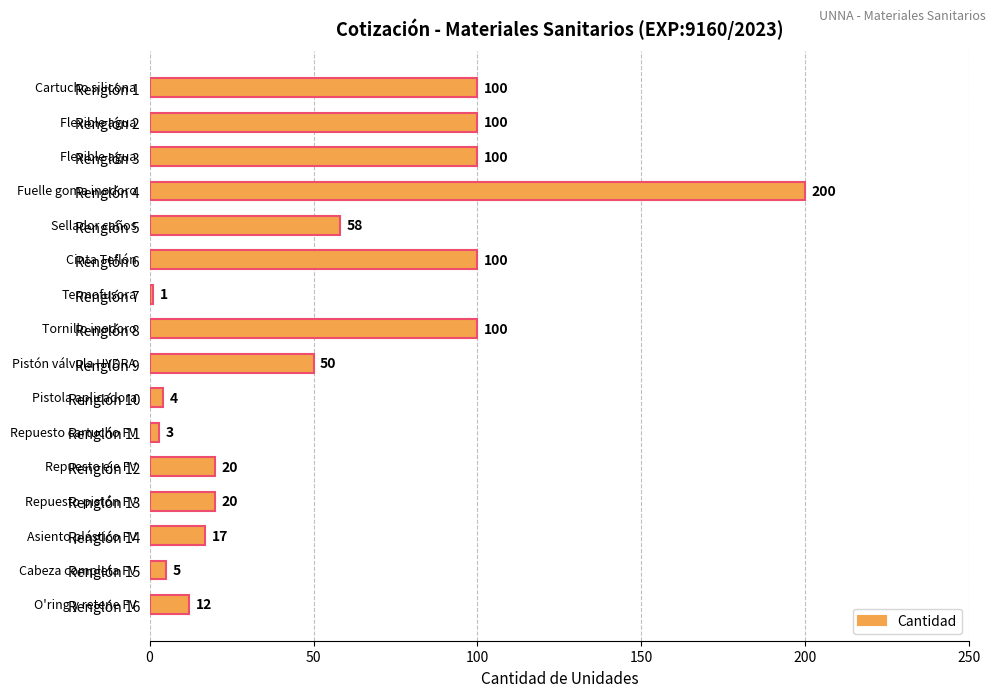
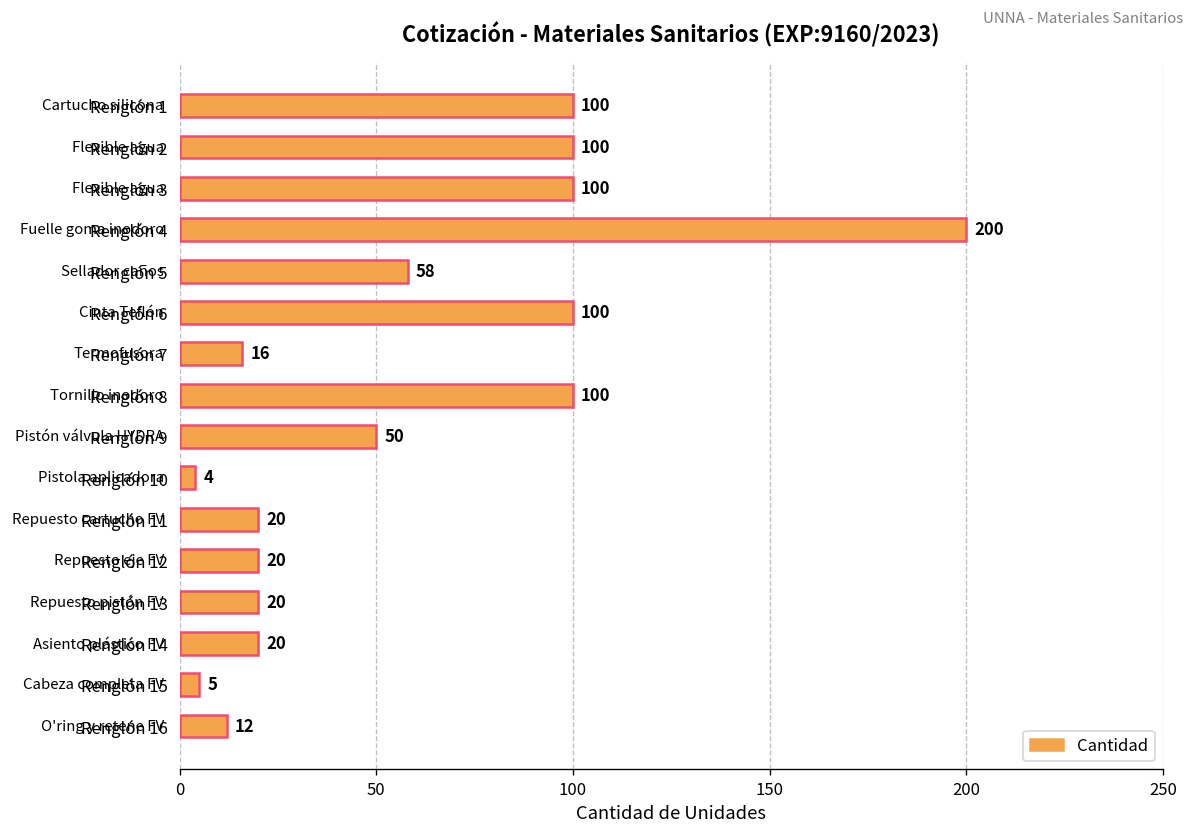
  {
    "Renglón 1": 100,
    "Renglón 2": 100,
    "Renglón 3": 100,
    "Renglón 4": 200,
    "Renglón 5": 58,
    "Renglón 6": 100,
-   "Renglón 7": 1,
+   "Renglón 7": 16,
    "Renglón 8": 100,
    "Renglón 9": 50,
    "Renglón 10": 4,
-   "Renglón 11": 3,
+   "Renglón 11": 20,
    "Renglón 12": 20,
    "Renglón 13": 20,
-   "Renglón 14": 17,
+   "Renglón 14": 20,
    "Renglón 15": 5,
    "Renglón 16": 12
  }
